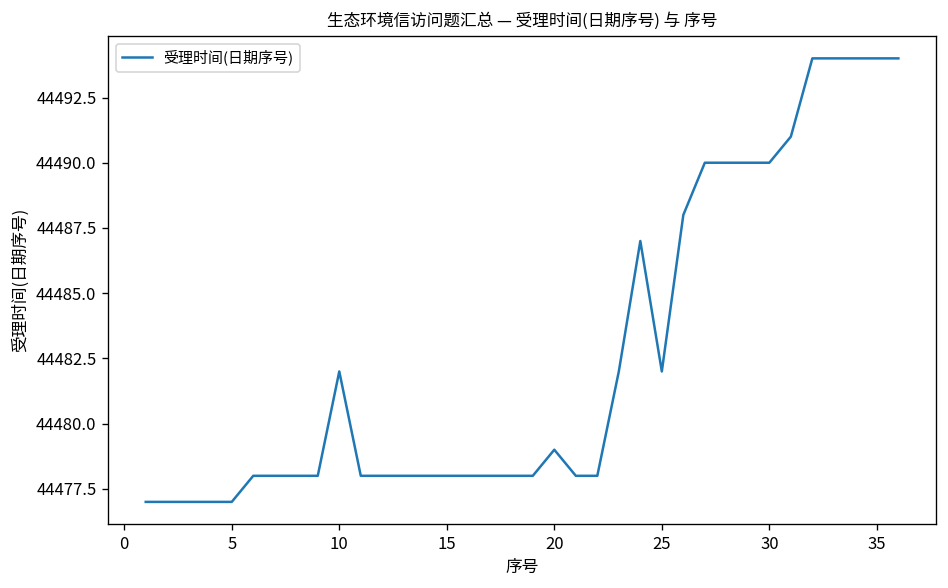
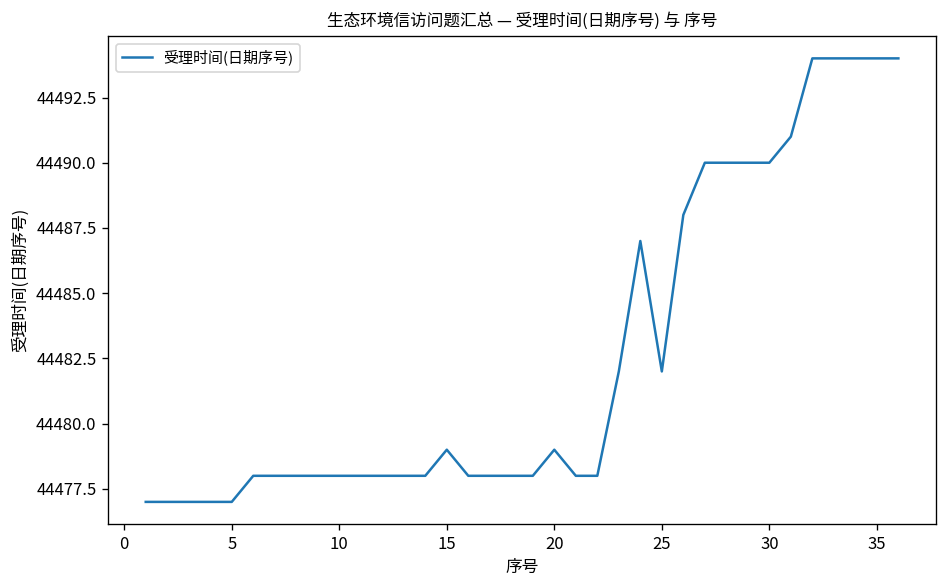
  {
    "5": 44477,
-   "10": 44482,
-   "15": 44478,
+   "10": 44478,
+   "15": 44479,
    "20": 44479,
    "25": 44482,
    "30": 44490,
    "35": 44494
  }
